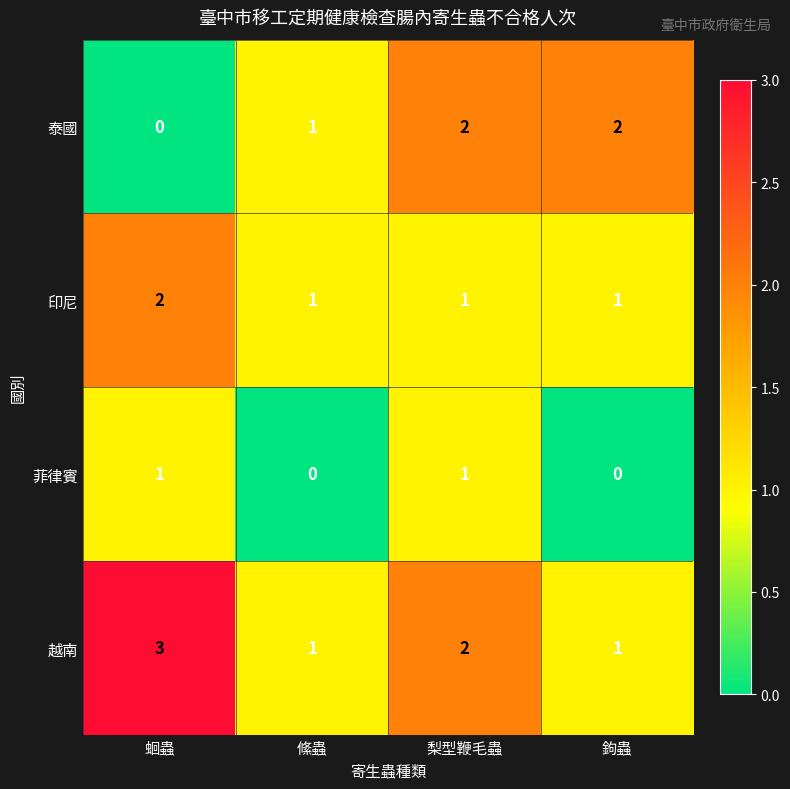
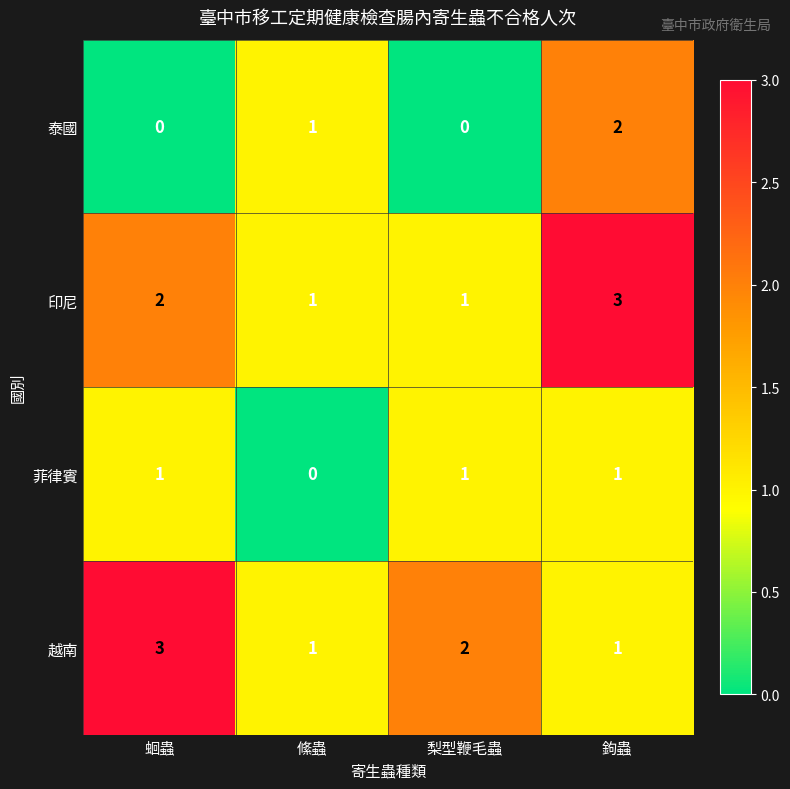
  {
    "泰國": {
      "蛔蟲": 0,
      "絛蟲": 1,
-     "梨型鞭毛蟲": 2,
+     "梨型鞭毛蟲": 0,
      "鉤蟲": 2
    },
    "印尼": {
      "蛔蟲": 2,
      "絛蟲": 1,
      "梨型鞭毛蟲": 1,
-     "鉤蟲": 1
+     "鉤蟲": 3
    },
    "菲律賓": {
      "蛔蟲": 1,
      "絛蟲": 0,
      "梨型鞭毛蟲": 1,
-     "鉤蟲": 0
+     "鉤蟲": 1
    },
    "越南": {
      "蛔蟲": 3,
      "絛蟲": 1,
      "梨型鞭毛蟲": 2,
      "鉤蟲": 1
    }
  }
